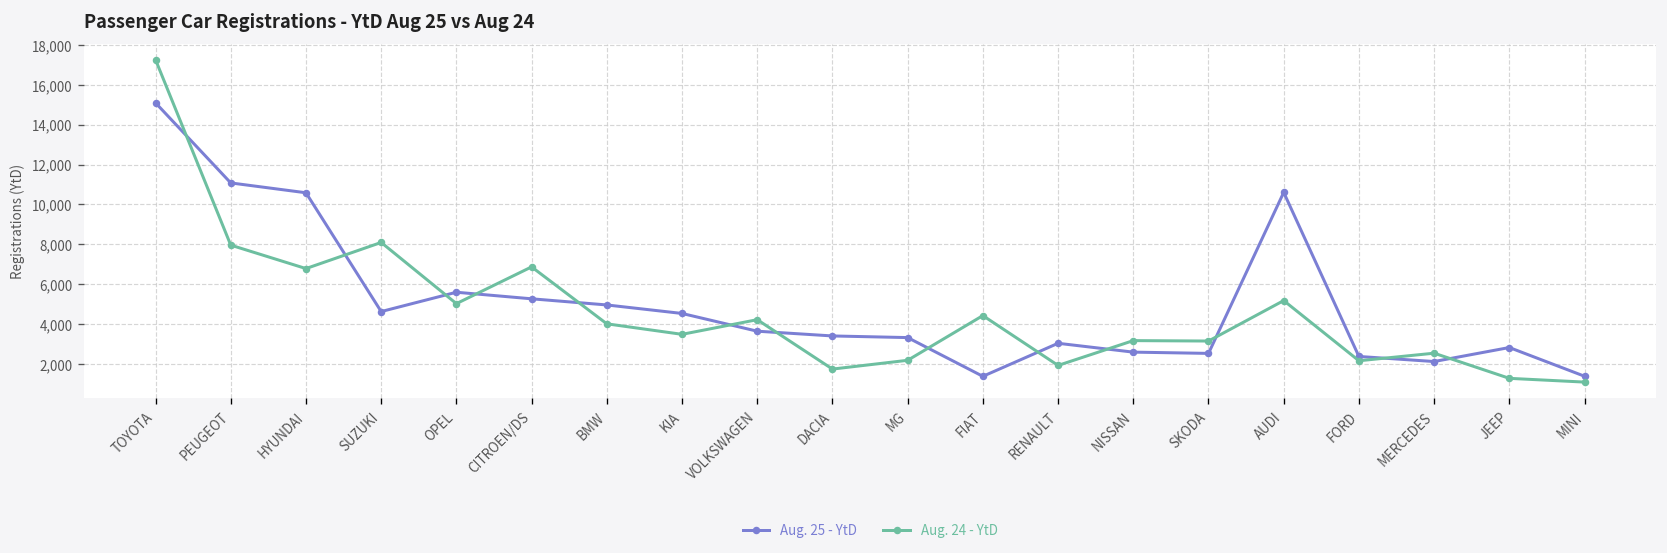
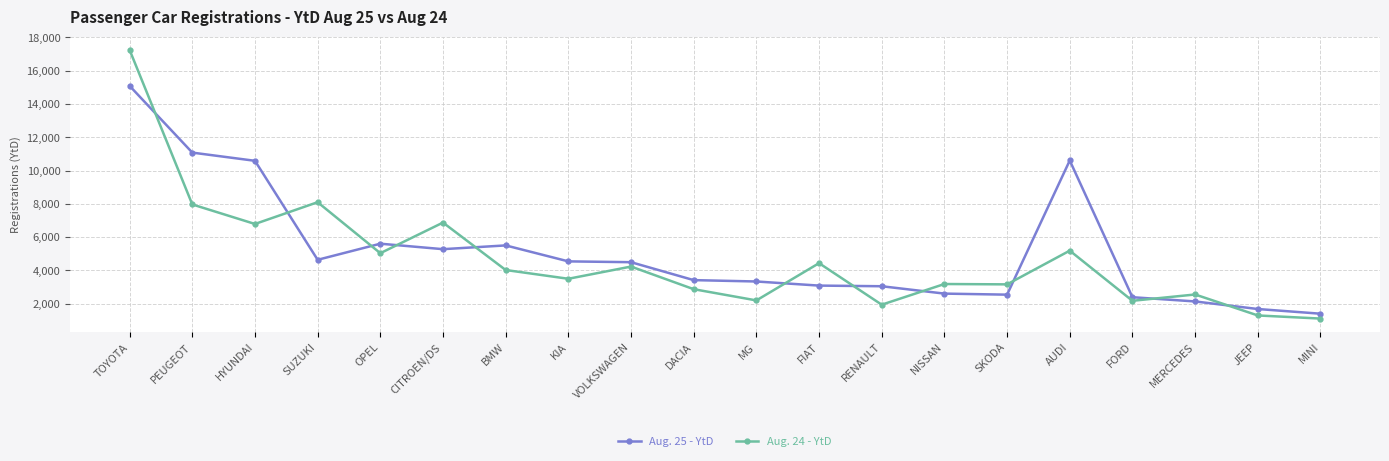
  {
    "Aug. 25 - YtD": {
      "TOYOTA": "15,100",
      "PEUGEOT": "11,100",
      "HYUNDAI": "10,600",
      "SUZUKI": "4,600",
      "OPEL": "5,600",
      "CITROEN/DS": "5,300",
-     "BMW": "5,000",
+     "BMW": "5,500",
      "KIA": "4,500",
-     "VOLKSWAGEN": "3,700",
+     "VOLKSWAGEN": "4,500",
      "DACIA": "3,400",
      "MG": "3,300",
-     "FIAT": "1,400",
+     "FIAT": "3,100",
      "RENAULT": "3,000",
      "NISSAN": "2,600",
      "SKODA": "2,500",
      "AUDI": "10,600",
      "FORD": "2,400",
      "MERCEDES": "2,100",
-     "JEEP": "2,800",
+     "JEEP": "1,700",
      "MINI": "1,400"
    },
    "Aug. 24 - YtD": {
      "TOYOTA": "17,300",
      "PEUGEOT": "8,000",
      "HYUNDAI": "6,800",
      "SUZUKI": "8,100",
      "OPEL": "5,000",
      "CITROEN/DS": "6,900",
      "BMW": "4,000",
      "KIA": "3,500",
      "VOLKSWAGEN": "4,200",
-     "DACIA": "1,800",
+     "DACIA": "2,900",
      "MG": "2,200",
      "FIAT": "4,400",
      "RENAULT": "1,900",
      "NISSAN": "3,200",
      "SKODA": "3,200",
      "AUDI": "5,200",
      "FORD": "2,200",
      "MERCEDES": "2,500",
      "JEEP": "1,300",
      "MINI": "1,100"
    }
  }
